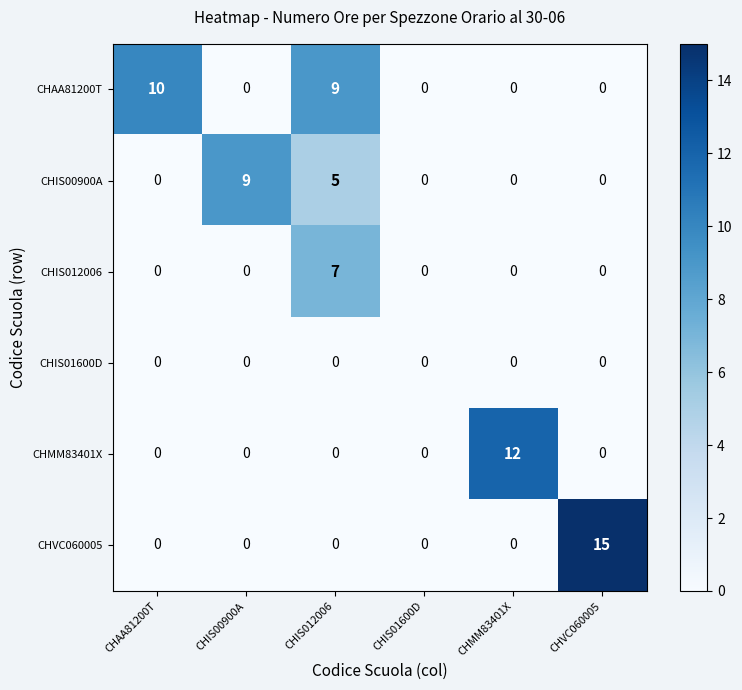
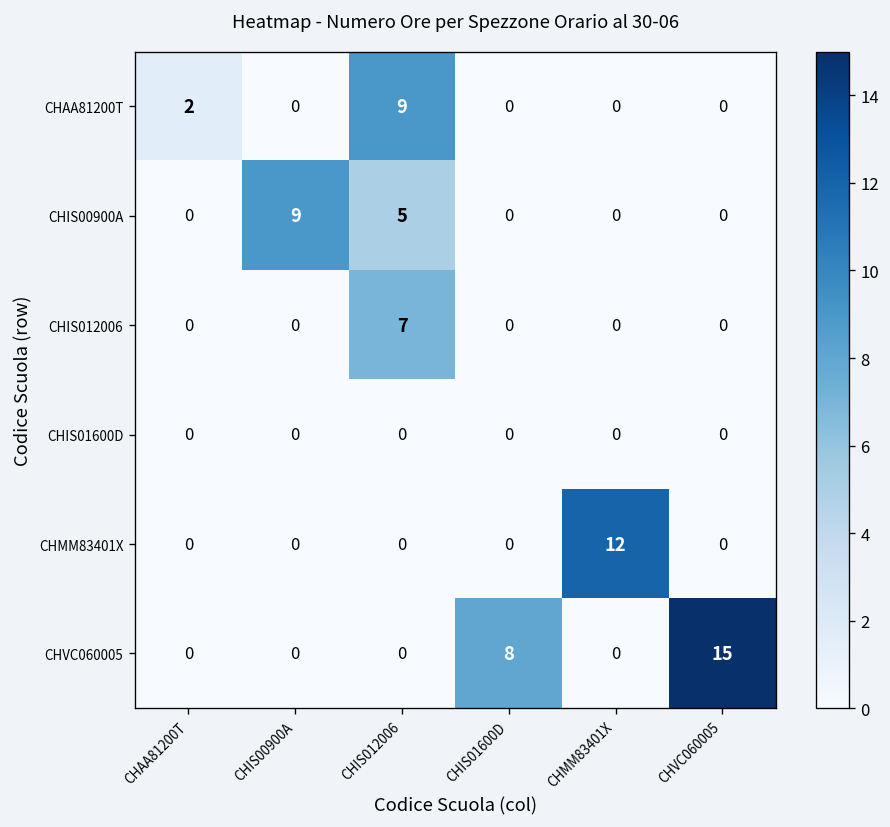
  {
    "CHAA81200T": {
-     "CHAA81200T": 10,
+     "CHAA81200T": 2,
      "CHIS00900A": 0,
      "CHIS012006": 9,
      "CHIS01600D": 0,
      "CHMM83401X": 0,
      "CHVC060005": 0
    },
    "CHIS00900A": {
      "CHAA81200T": 0,
      "CHIS00900A": 9,
      "CHIS012006": 5,
      "CHIS01600D": 0,
      "CHMM83401X": 0,
      "CHVC060005": 0
    },
    "CHIS012006": {
      "CHAA81200T": 0,
      "CHIS00900A": 0,
      "CHIS012006": 7,
      "CHIS01600D": 0,
      "CHMM83401X": 0,
      "CHVC060005": 0
    },
    "CHIS01600D": {
      "CHAA81200T": 0,
      "CHIS00900A": 0,
      "CHIS012006": 0,
      "CHIS01600D": 0,
      "CHMM83401X": 0,
      "CHVC060005": 0
    },
    "CHMM83401X": {
      "CHAA81200T": 0,
      "CHIS00900A": 0,
      "CHIS012006": 0,
      "CHIS01600D": 0,
      "CHMM83401X": 12,
      "CHVC060005": 0
    },
    "CHVC060005": {
      "CHAA81200T": 0,
      "CHIS00900A": 0,
      "CHIS012006": 0,
-     "CHIS01600D": 0,
+     "CHIS01600D": 8,
      "CHMM83401X": 0,
      "CHVC060005": 15
    }
  }
